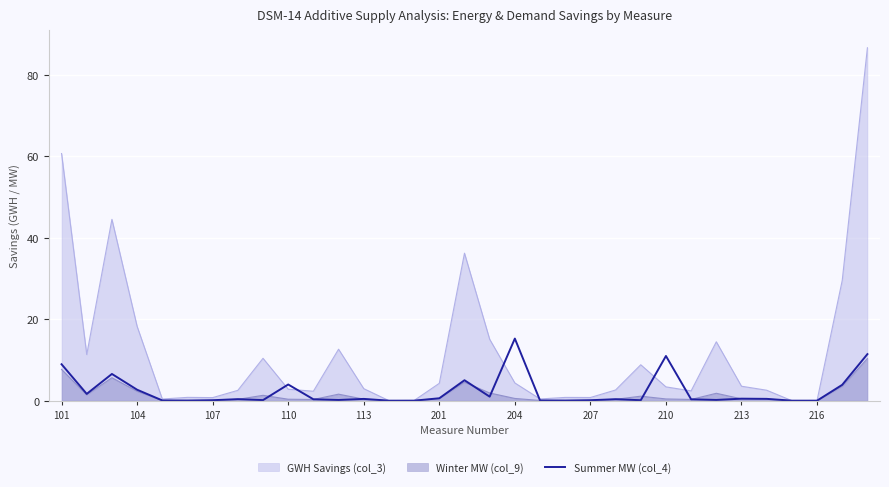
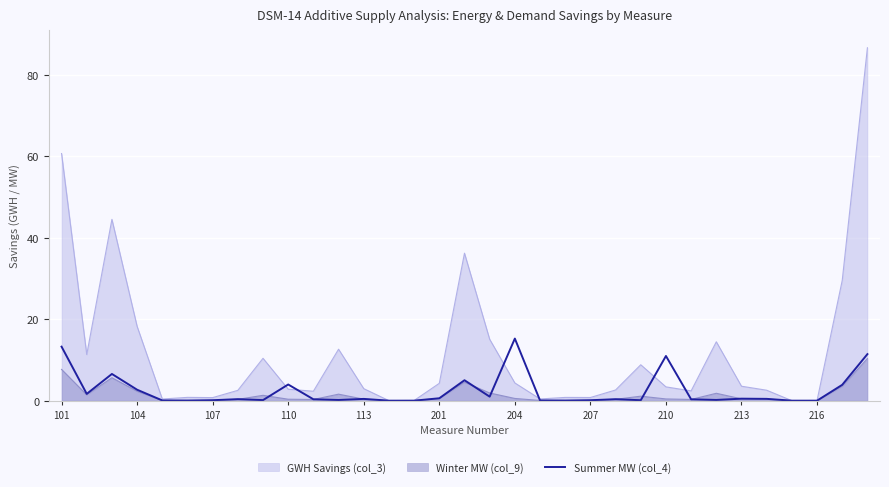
  {
    "Summer MW (col_4)": {
-     "101": 9,
+     "101": 13,
      "110": 4,
      "204": 15,
      "210": 11
    }
  }
